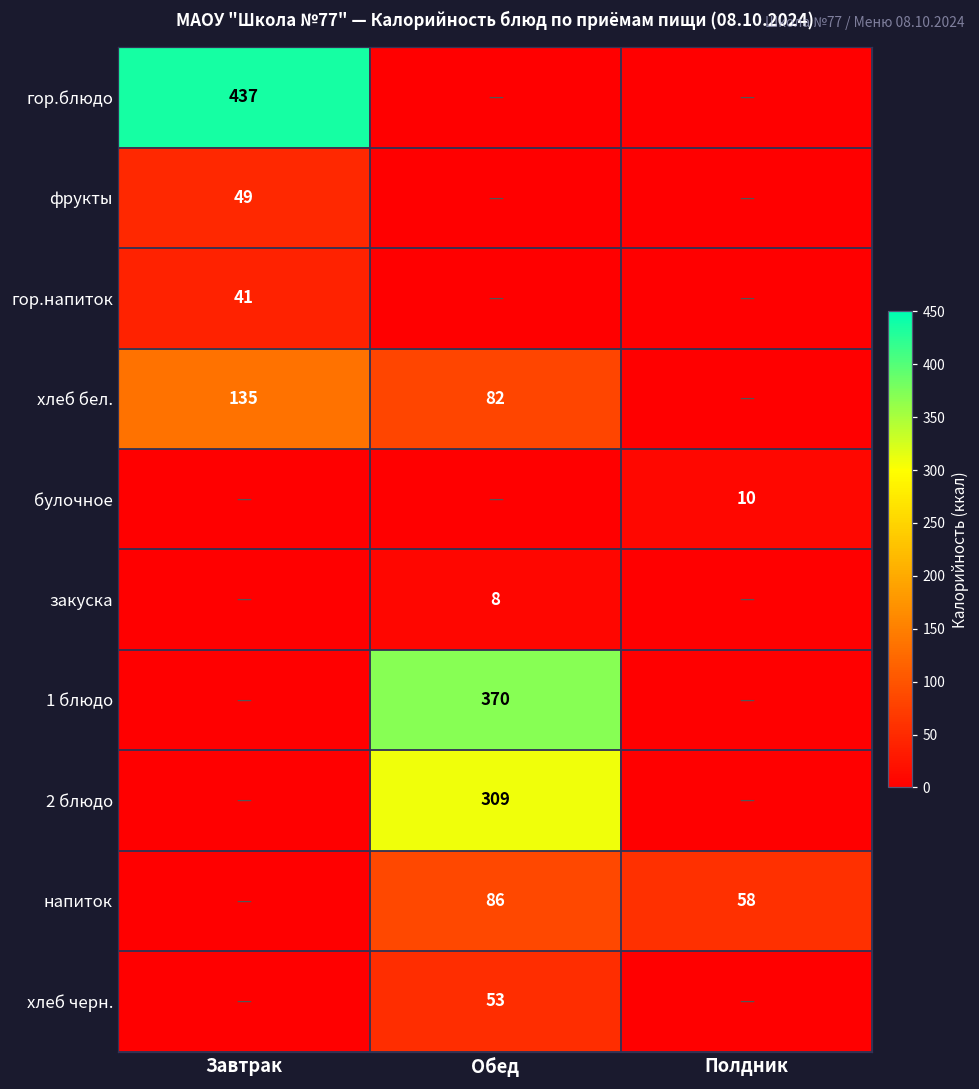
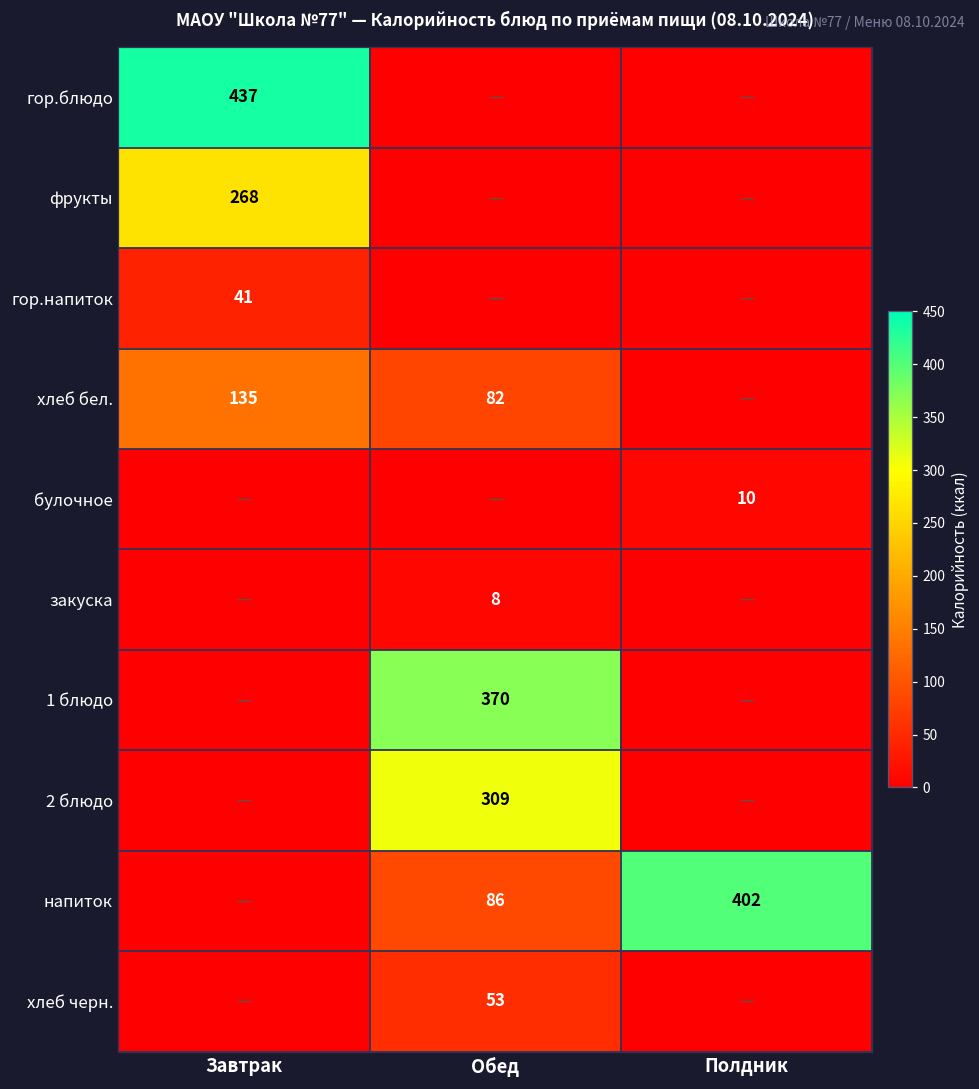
  {
    "гор.блюдо": {
      "Завтрак": 437
    },
    "фрукты": {
-     "Завтрак": 49
+     "Завтрак": 268
    },
    "гор.напиток": {
      "Завтрак": 41
    },
    "хлеб бел.": {
      "Завтрак": 135,
      "Обед": 82
    },
    "булочное": {
      "Полдник": 10
    },
    "закуска": {
      "Обед": 8
    },
    "1 блюдо": {
      "Обед": 370
    },
    "2 блюдо": {
      "Обед": 309
    },
    "напиток": {
      "Обед": 86,
-     "Полдник": 58
+     "Полдник": 402
    },
    "хлеб черн.": {
      "Обед": 53
    }
  }
